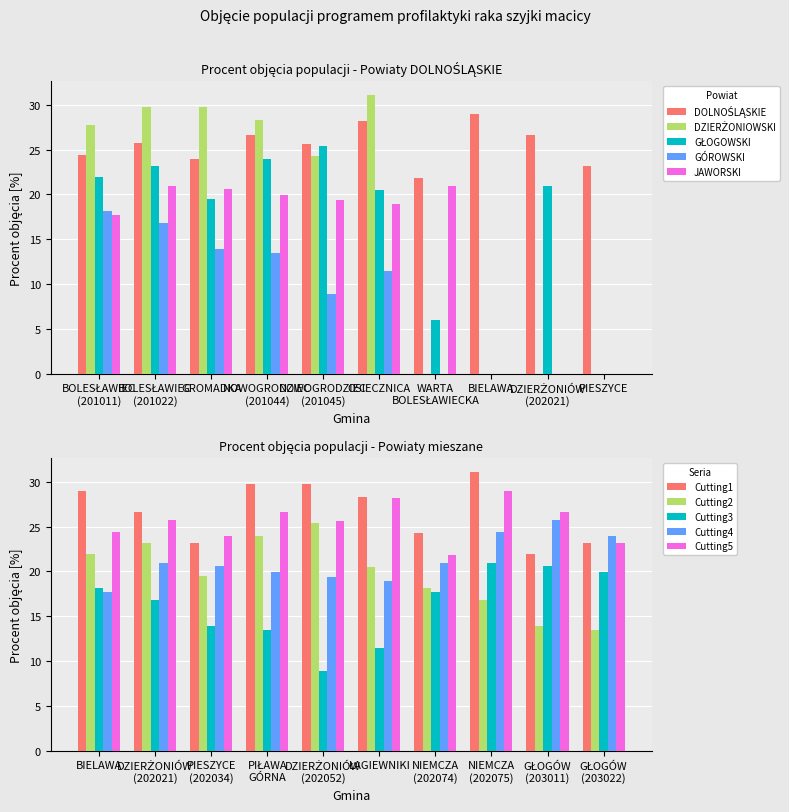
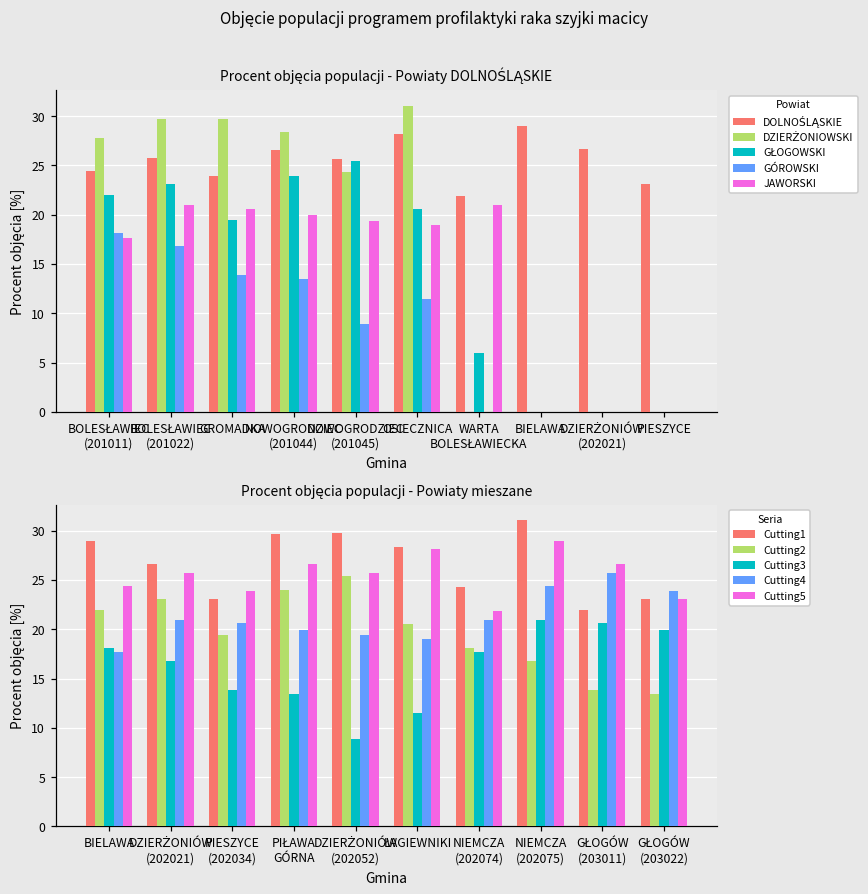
  {
    "Procent objęcia populacji - Powiaty DOLNOŚLĄSKIE": {
      "GŁOGOWSKI": {
        "WARTA BOLESŁAWIECKA": 6,
-       "DZIERŻONIÓW (202021)": 21,
+       "DZIERŻONIÓW (202021)": 0,
        "PIESZYCE": 0
      }
    },
    "Procent objęcia populacji - Powiaty mieszane": {
      "Cutting3": {
        "BIELAWA": 18,
        "DZIERŻONIÓW (202021)": 17,
        "PIESZYCE (202034)": 14,
        "PIŁAWA GÓRNA": 13,
        "DZIERŻONIÓW (202052)": 9,
        "NIEMCZA (202074)": 18,
        "NIEMCZA (202075)": 21,
        "GŁOGÓW (203011)": 21,
        "GŁOGÓW (203022)": 20
      }
    }
  }
